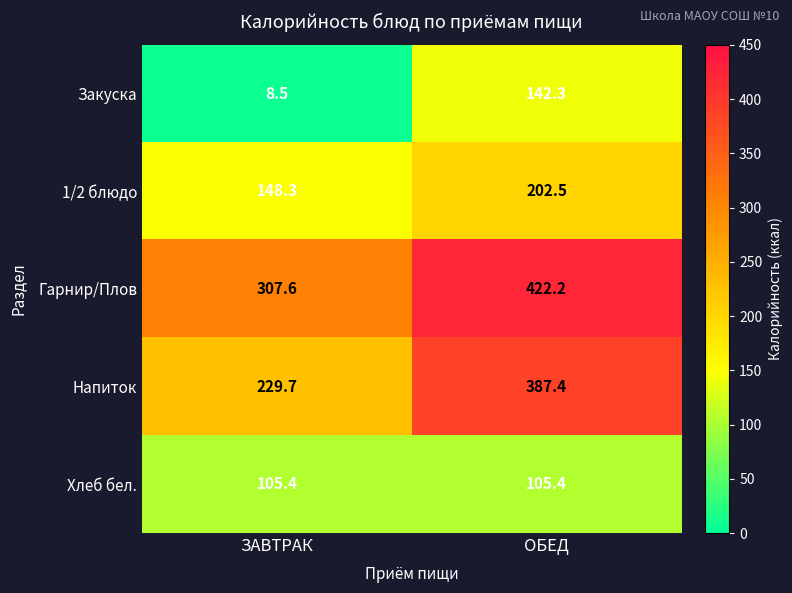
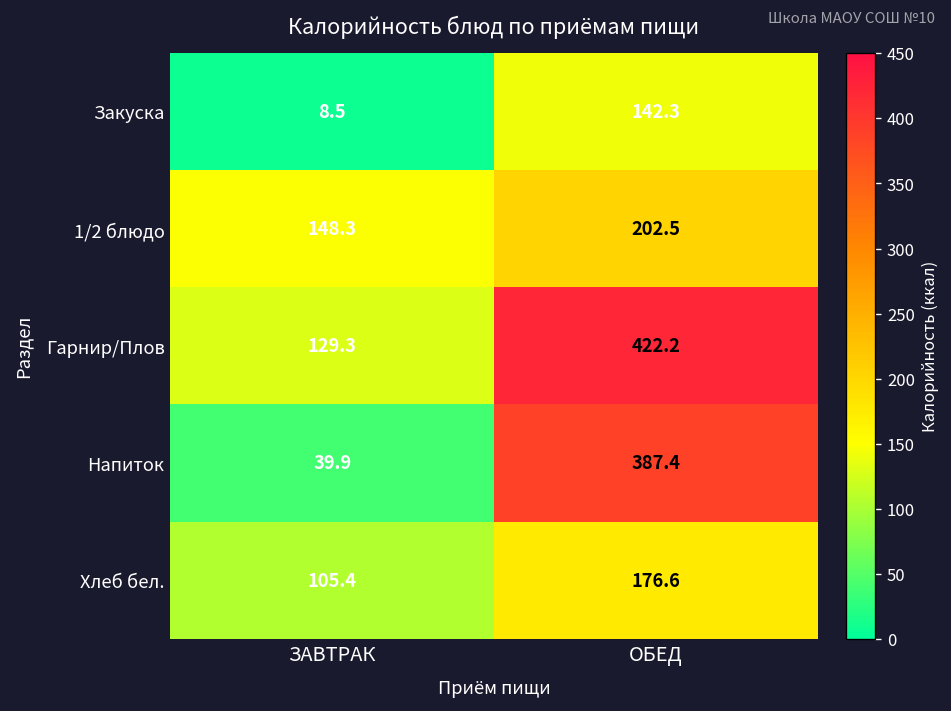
  {
    "Закуска": {
      "ЗАВТРАК": 8.5,
      "ОБЕД": 142.3
    },
    "1/2 блюдо": {
      "ЗАВТРАК": 148.3,
      "ОБЕД": 202.5
    },
    "Гарнир/Плов": {
-     "ЗАВТРАК": 307.6,
+     "ЗАВТРАК": 129.3,
      "ОБЕД": 422.2
    },
    "Напиток": {
-     "ЗАВТРАК": 229.7,
+     "ЗАВТРАК": 39.9,
      "ОБЕД": 387.4
    },
    "Хлеб бел.": {
      "ЗАВТРАК": 105.4,
-     "ОБЕД": 105.4
+     "ОБЕД": 176.6
    }
  }
